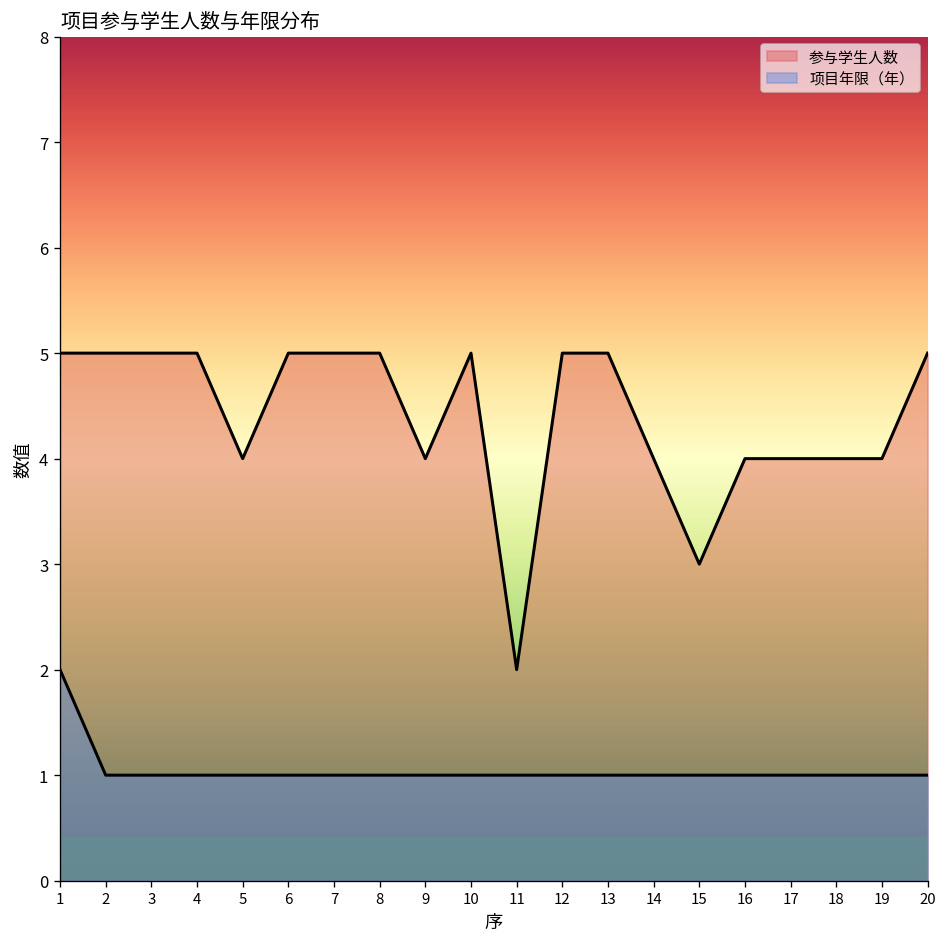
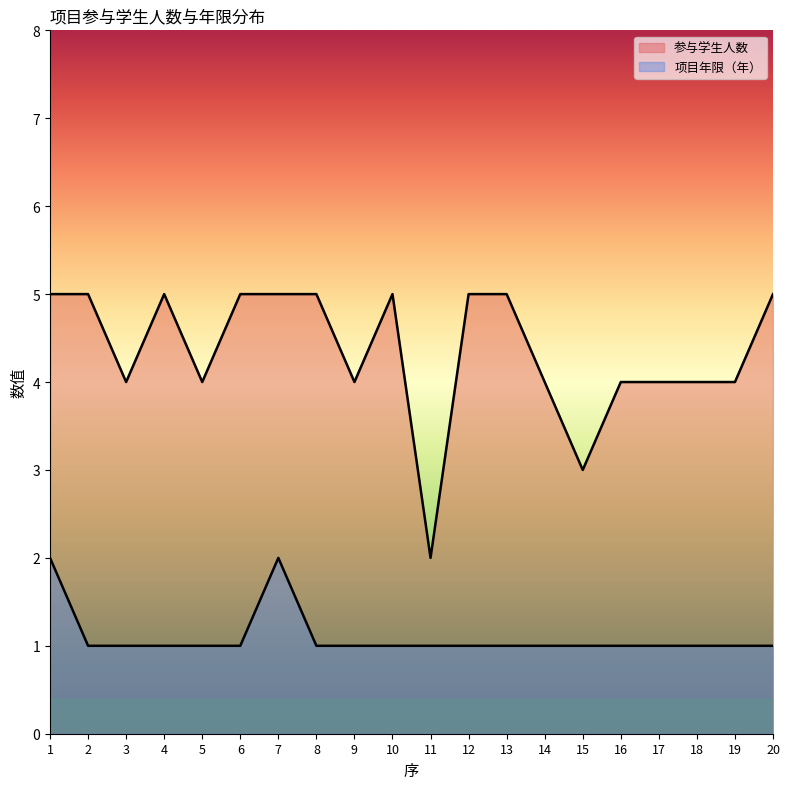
  {
    "参与学生人数": {
      "1": 5,
      "2": 5,
-     "3": 5,
+     "3": 4,
      "4": 5,
      "5": 4,
      "6": 5,
      "7": 5,
      "8": 5,
      "9": 4,
      "10": 5,
      "11": 2,
      "12": 5,
      "13": 5,
      "14": 4,
      "15": 3,
      "16": 4,
      "17": 4,
      "18": 4,
      "19": 4,
      "20": 5
    },
    "项目年限（年）": {
      "1": 2,
      "2": 1,
      "3": 1,
      "4": 1,
      "5": 1,
      "6": 1,
-     "7": 1,
+     "7": 2,
      "8": 1,
      "9": 1,
      "10": 1,
      "11": 1,
      "12": 1,
      "13": 1,
      "14": 1,
      "15": 1,
      "16": 1,
      "17": 1,
      "18": 1,
      "19": 1,
      "20": 1
    }
  }
